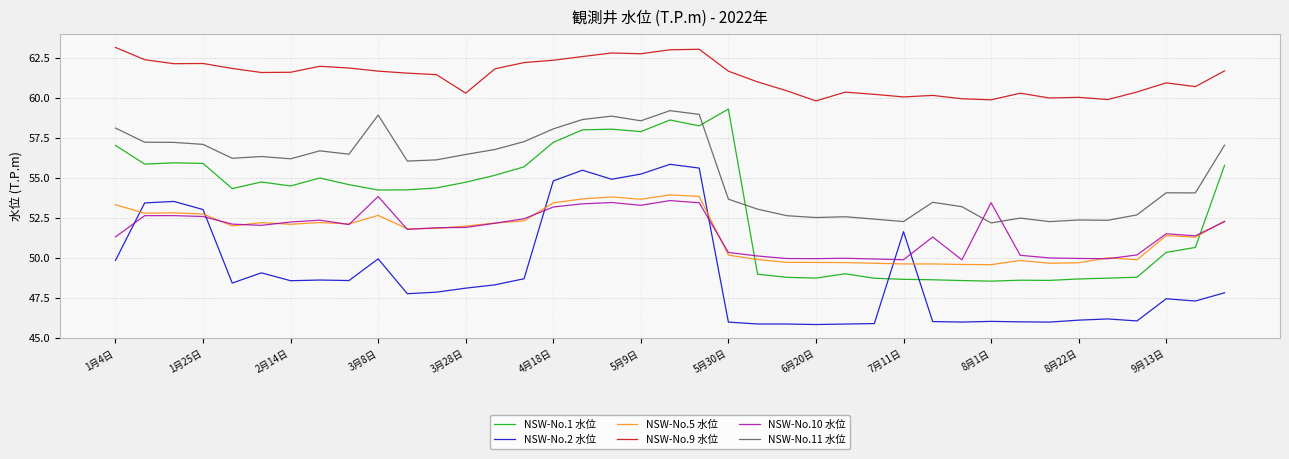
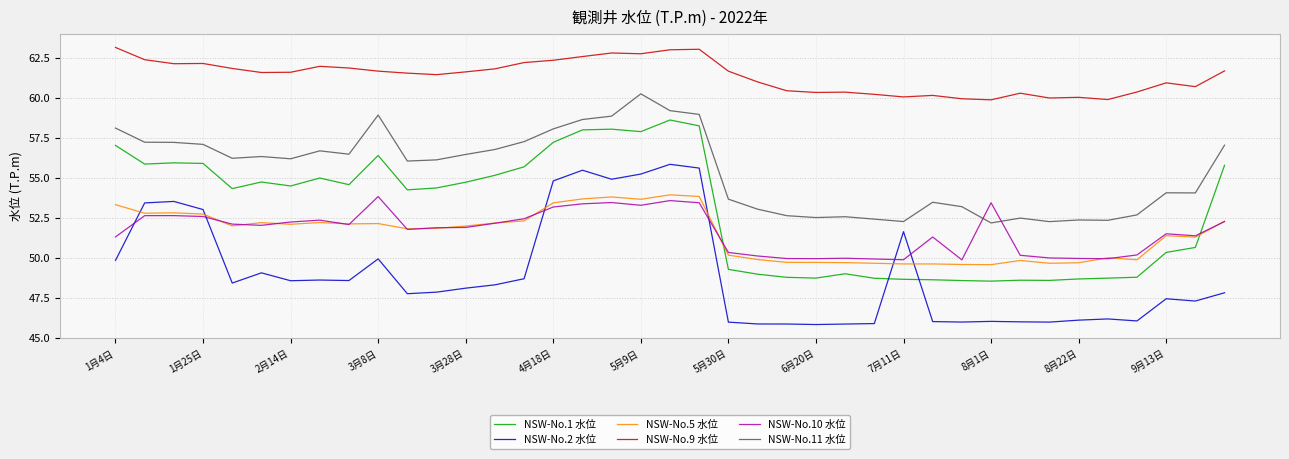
  {
    "NSW-No.1 水位": {
      "1月4日": 57.0,
      "1月25日": 55.9,
      "2月14日": 54.5,
-     "3月8日": 54.2,
+     "3月8日": 56.4,
      "3月28日": 54.7,
      "4月18日": 57.2,
      "5月9日": 57.9,
-     "5月30日": 59.3,
+     "5月30日": 49.3,
      "6月20日": 48.7,
      "7月11日": 48.7,
      "8月1日": 48.5,
      "8月22日": 48.7,
      "9月13日": 50.3
    },
    "NSW-No.2 水位": {
      "1月4日": 49.8,
      "1月25日": 53.0,
      "2月14日": 48.6,
      "3月8日": 49.9,
      "3月28日": 48.1,
      "4月18日": 54.8,
      "5月9日": 55.2,
      "5月30日": 46.0,
      "6月20日": 45.8,
      "7月11日": 51.6,
      "8月1日": 46.0,
      "8月22日": 46.1,
      "9月13日": 47.4
    },
    "NSW-No.5 水位": {
      "1月4日": 53.3,
-     "3月8日": 52.7,
+     "3月8日": 52.1,
      "4月18日": 53.4,
      "5月9日": 53.7,
      "5月30日": 50.2,
      "6月20日": 49.7,
      "7月11日": 49.6,
      "8月1日": 49.6,
      "8月22日": 49.7
    },
    "NSW-No.9 水位": {
      "1月4日": 63.2,
      "1月25日": 62.2,
      "2月14日": 61.6,
      "3月8日": 61.7,
-     "3月28日": 60.3,
+     "3月28日": 61.6,
      "4月18日": 62.4,
      "5月9日": 62.8,
      "5月30日": 61.7,
-     "6月20日": 59.8,
+     "6月20日": 60.3,
      "7月11日": 60.1,
      "8月1日": 59.9,
      "8月22日": 60.0,
      "9月13日": 60.9
    },
    "NSW-No.10 水位": {
      "1月4日": 51.3,
      "3月8日": 53.8,
      "4月18日": 53.2,
      "5月9日": 53.3,
      "5月30日": 50.3,
      "6月20日": 49.9,
      "7月11日": 49.9,
      "8月1日": 53.4,
      "8月22日": 50.0
    },
    "NSW-No.11 水位": {
      "1月4日": 58.1,
      "1月25日": 57.1,
      "2月14日": 56.2,
      "3月8日": 58.9,
      "3月28日": 56.5,
      "4月18日": 58.1,
-     "5月9日": 58.6,
+     "5月9日": 60.3,
      "5月30日": 53.7,
      "6月20日": 52.5,
      "7月11日": 52.3,
      "8月1日": 52.2,
      "8月22日": 52.4,
      "9月13日": 54.1
    }
  }
